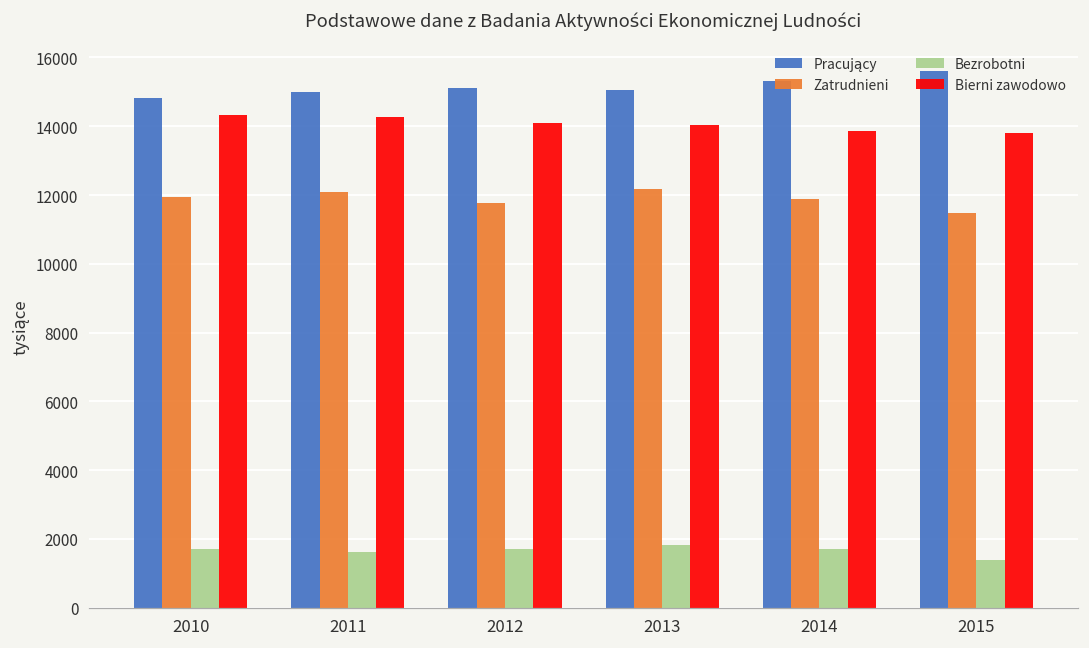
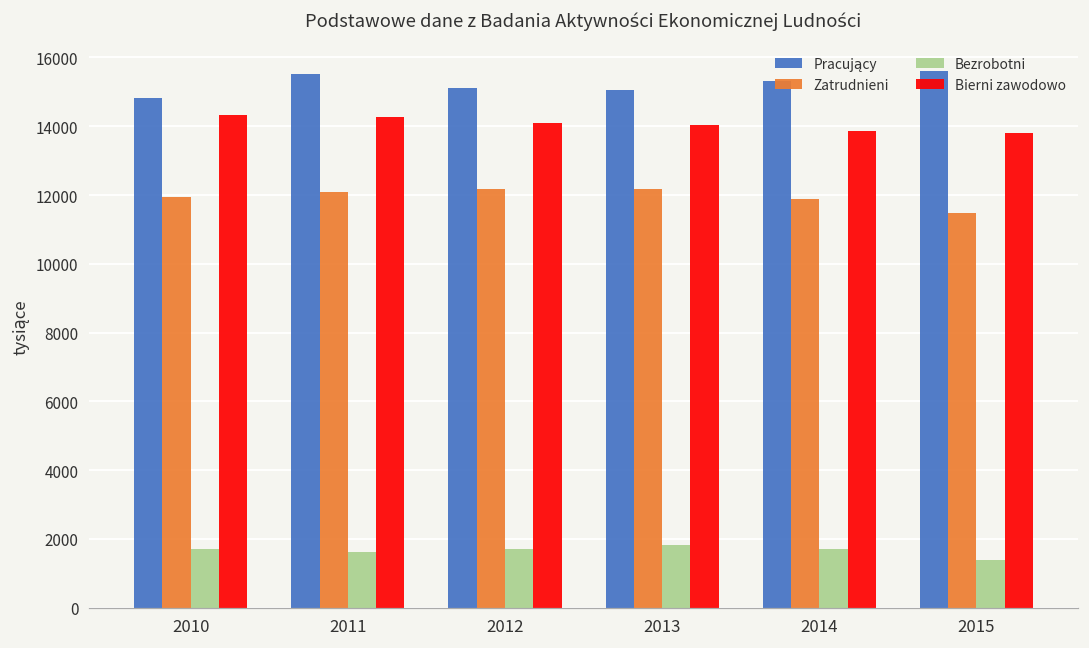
  {
    "Pracujący": {
      "2010": 14800,
-     "2011": 15000,
+     "2011": 15500,
      "2012": 15100,
      "2013": 15100,
      "2014": 15300,
      "2015": 15600
    },
    "Zatrudnieni": {
      "2010": 11900,
      "2011": 12100,
-     "2012": 11800,
+     "2012": 12200,
      "2013": 12200,
      "2014": 11900,
      "2015": 11500
    },
    "Bezrobotni": {
      "2010": 1700,
      "2011": 1600,
      "2012": 1700,
      "2013": 1800,
      "2014": 1700,
      "2015": 1400
    },
    "Bierni zawodowo": {
      "2010": 14300,
      "2011": 14300,
      "2012": 14100,
      "2013": 14000,
      "2014": 13900,
      "2015": 13800
    }
  }
